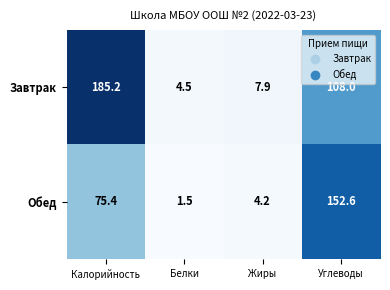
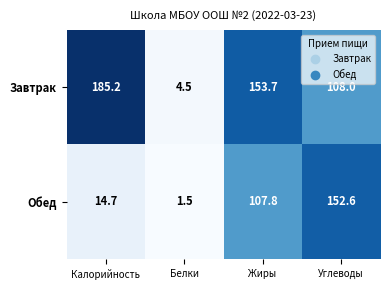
  {
    "Завтрак": {
      "Калорийность": 185.2,
      "Белки": 4.5,
-     "Жиры": 7.9
+     "Жиры": 153.7
    },
    "Обед": {
-     "Калорийность": 75.4,
+     "Калорийность": 14.7,
      "Белки": 1.5,
-     "Жиры": 4.2,
+     "Жиры": 107.8,
      "Углеводы": 152.6
    }
  }
